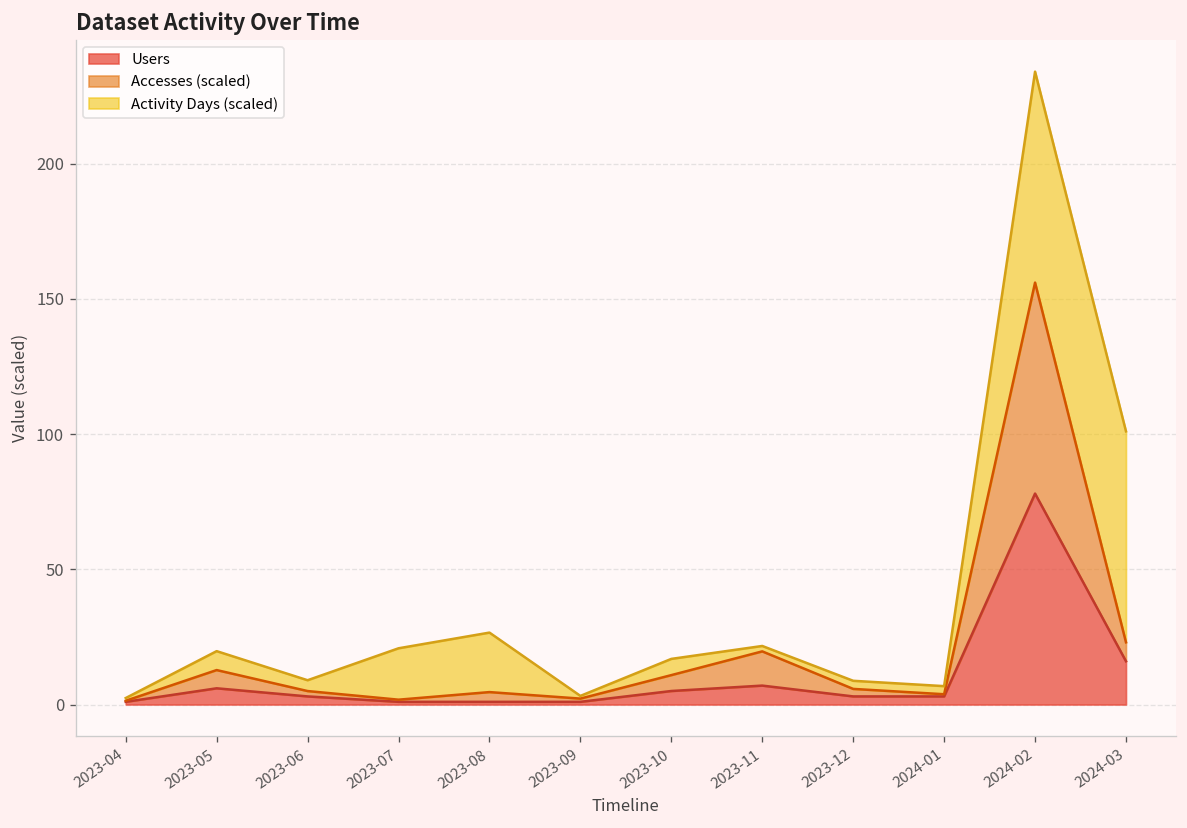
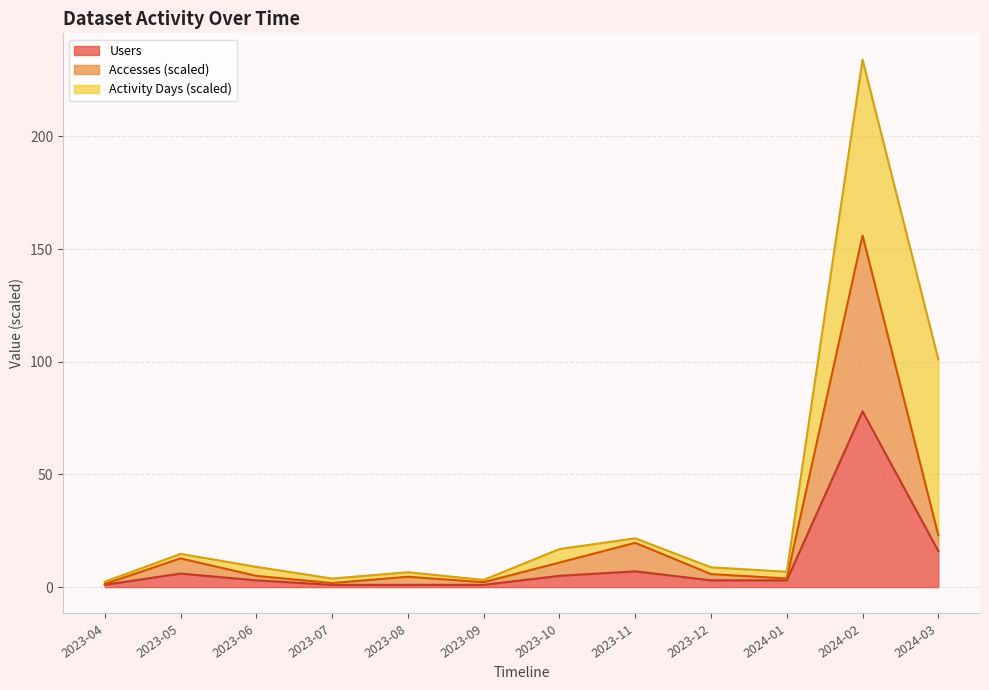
  {
    "Activity Days (scaled)": {
-     "2023-05": 7,
+     "2023-05": 2,
      "2023-06": 4,
-     "2023-07": 19,
-     "2023-08": 22,
+     "2023-07": 2,
+     "2023-08": 2,
      "2023-10": 6,
      "2023-11": 2,
      "2023-12": 3,
      "2024-01": 3,
      "2024-02": 78,
      "2024-03": 78
    }
  }
